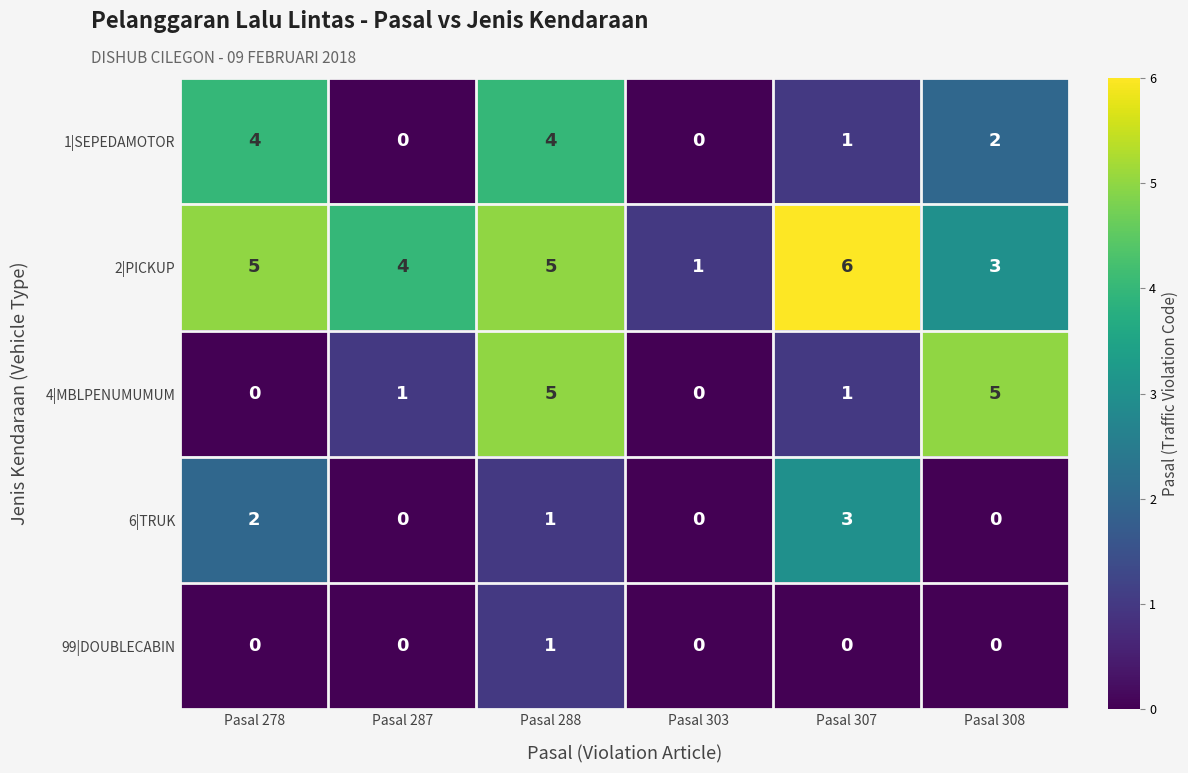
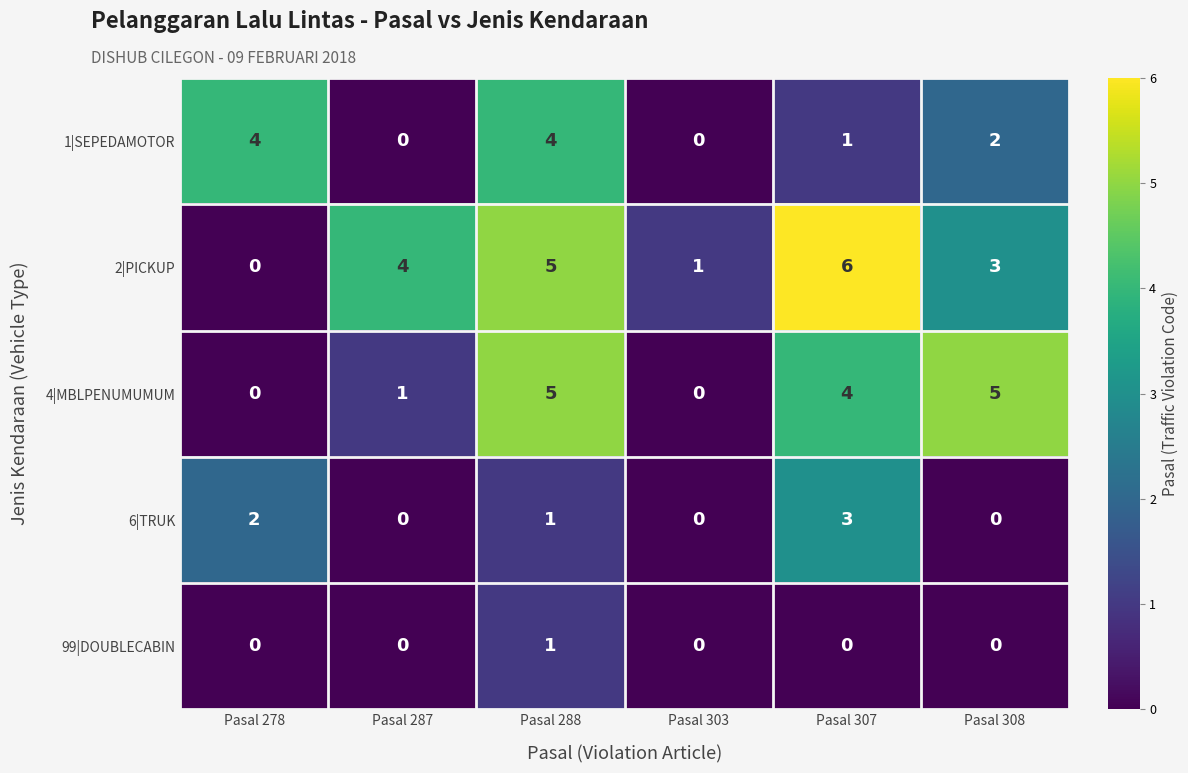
  {
    "1|SEPEDAMOTOR": {
      "Pasal 278": 4,
      "Pasal 287": 0,
      "Pasal 288": 4,
      "Pasal 303": 0,
      "Pasal 307": 1,
      "Pasal 308": 2
    },
    "2|PICKUP": {
-     "Pasal 278": 5,
+     "Pasal 278": 0,
      "Pasal 287": 4,
      "Pasal 288": 5,
      "Pasal 303": 1,
      "Pasal 307": 6,
      "Pasal 308": 3
    },
    "4|MBLPENUMUMUM": {
      "Pasal 278": 0,
      "Pasal 287": 1,
      "Pasal 288": 5,
      "Pasal 303": 0,
-     "Pasal 307": 1,
+     "Pasal 307": 4,
      "Pasal 308": 5
    },
    "6|TRUK": {
      "Pasal 278": 2,
      "Pasal 287": 0,
      "Pasal 288": 1,
      "Pasal 303": 0,
      "Pasal 307": 3,
      "Pasal 308": 0
    },
    "99|DOUBLECABIN": {
      "Pasal 278": 0,
      "Pasal 287": 0,
      "Pasal 288": 1,
      "Pasal 303": 0,
      "Pasal 307": 0,
      "Pasal 308": 0
    }
  }
